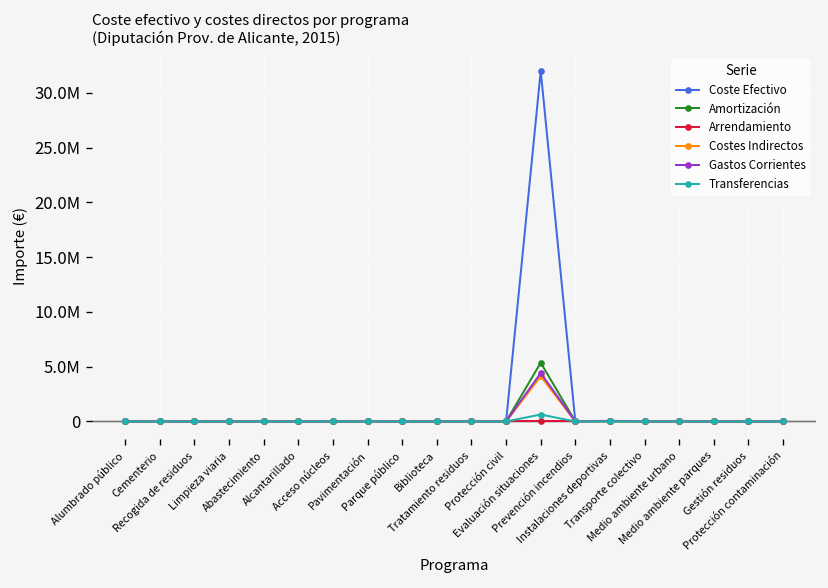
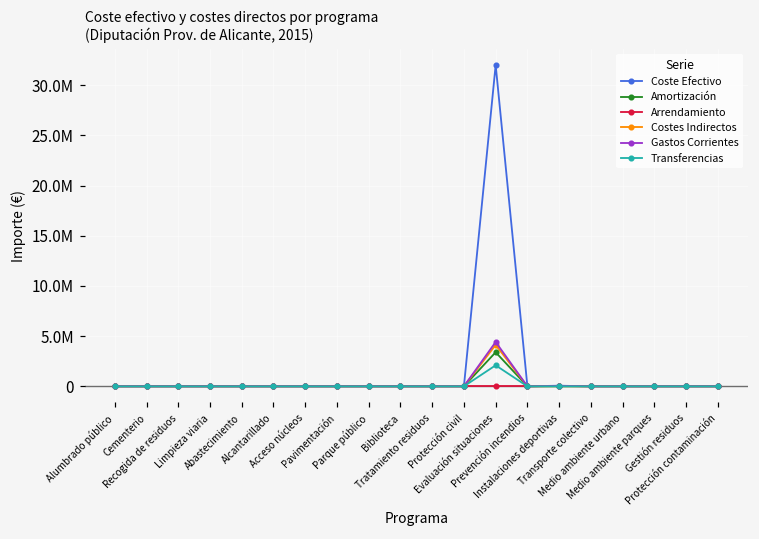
  {
    "Coste Efectivo": {
      "Evaluación situaciones": 32000000
    },
    "Amortización": {
-     "Evaluación situaciones": 5000000
+     "Evaluación situaciones": 3000000
    },
    "Arrendamiento": {
      "Evaluación situaciones": 0
    },
    "Costes Indirectos": {
      "Evaluación situaciones": 4000000
    },
    "Gastos Corrientes": {
      "Evaluación situaciones": 4000000
    },
    "Transferencias": {
-     "Evaluación situaciones": 1000000
+     "Evaluación situaciones": 2000000
    }
  }
